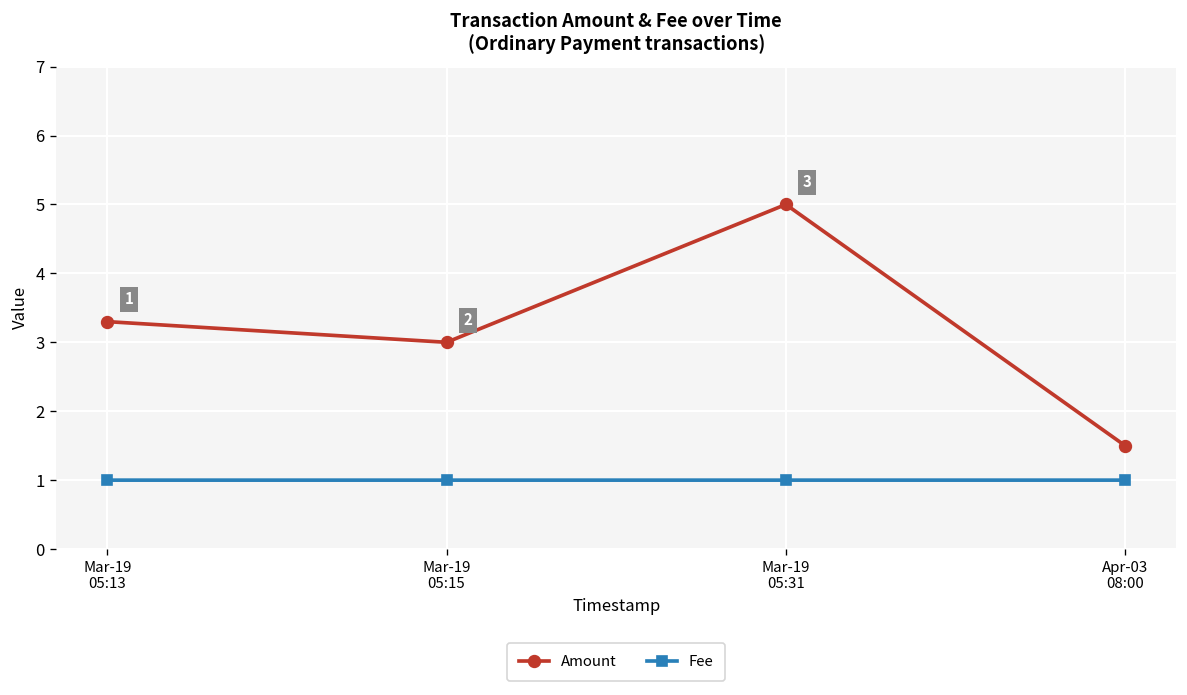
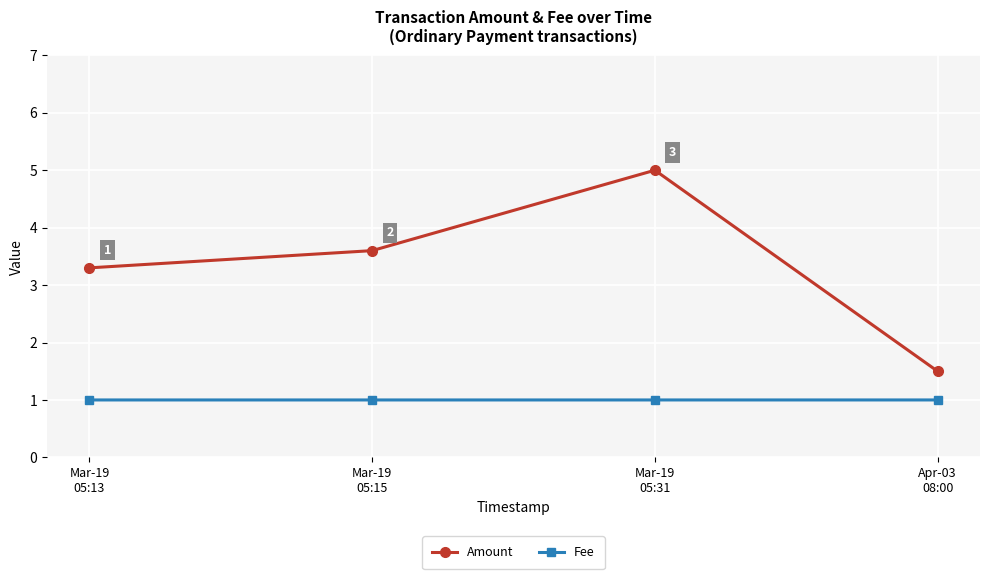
  {
    "Amount": {
-     "Mar-19 05:15": 3.0,
+     "Mar-19 05:15": 3.6,
      "Apr-03 08:00": 1.5
    },
    "Fee": {
      "Mar-19 05:13": 1.0,
      "Mar-19 05:15": 1.0,
      "Mar-19 05:31": 1.0,
      "Apr-03 08:00": 1.0
    }
  }
